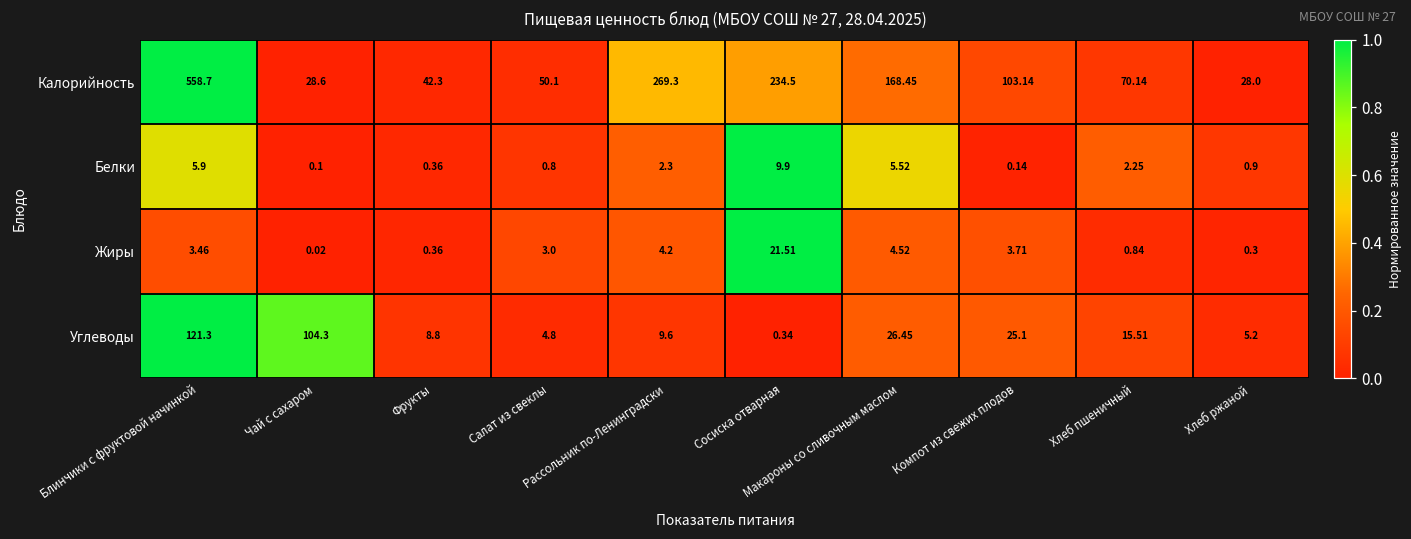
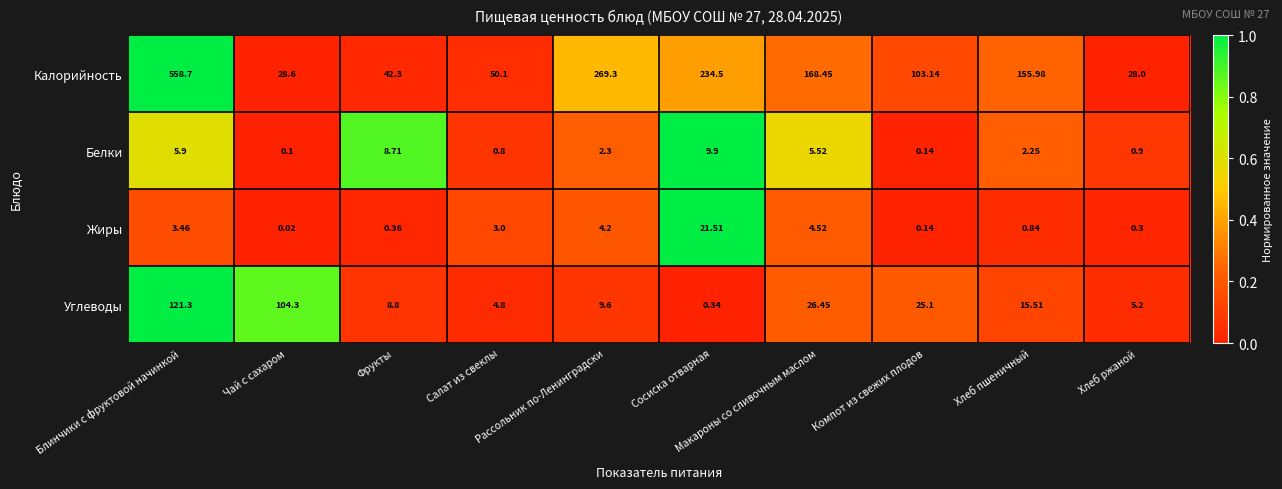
  {
    "Калорийность": {
      "Блинчики с фруктовой начинкой": 558.7,
      "Чай с сахаром": 28.6,
      "Фрукты": 42.3,
      "Салат из свеклы": 50.1,
      "Рассольник по-Ленинградски": 269.3,
      "Сосиска отварная": 234.5,
      "Макароны со сливочным маслом": 168.45,
      "Компот из свежих плодов": 103.14,
-     "Хлеб пшеничный": 70.14,
+     "Хлеб пшеничный": 155.98,
      "Хлеб ржаной": 28.0
    },
    "Белки": {
      "Блинчики с фруктовой начинкой": 5.9,
      "Чай с сахаром": 0.1,
-     "Фрукты": 0.36,
+     "Фрукты": 8.71,
      "Салат из свеклы": 0.8,
      "Рассольник по-Ленинградски": 2.3,
      "Сосиска отварная": 9.9,
      "Макароны со сливочным маслом": 5.52,
      "Компот из свежих плодов": 0.14,
      "Хлеб пшеничный": 2.25,
      "Хлеб ржаной": 0.9
    },
    "Жиры": {
      "Блинчики с фруктовой начинкой": 3.46,
      "Чай с сахаром": 0.02,
      "Фрукты": 0.36,
      "Салат из свеклы": 3.0,
      "Рассольник по-Ленинградски": 4.2,
      "Сосиска отварная": 21.51,
      "Макароны со сливочным маслом": 4.52,
-     "Компот из свежих плодов": 3.71,
+     "Компот из свежих плодов": 0.14,
      "Хлеб пшеничный": 0.84,
      "Хлеб ржаной": 0.3
    },
    "Углеводы": {
      "Блинчики с фруктовой начинкой": 121.3,
      "Чай с сахаром": 104.3,
      "Фрукты": 8.8,
      "Салат из свеклы": 4.8,
      "Рассольник по-Ленинградски": 9.6,
      "Сосиска отварная": 0.34,
      "Макароны со сливочным маслом": 26.45,
      "Компот из свежих плодов": 25.1,
      "Хлеб пшеничный": 15.51,
      "Хлеб ржаной": 5.2
    }
  }
